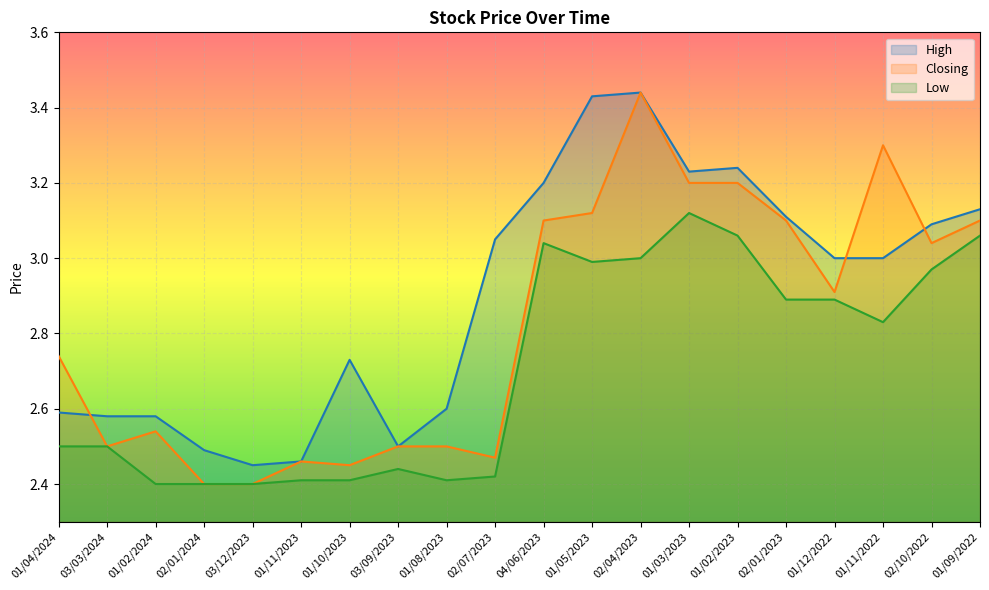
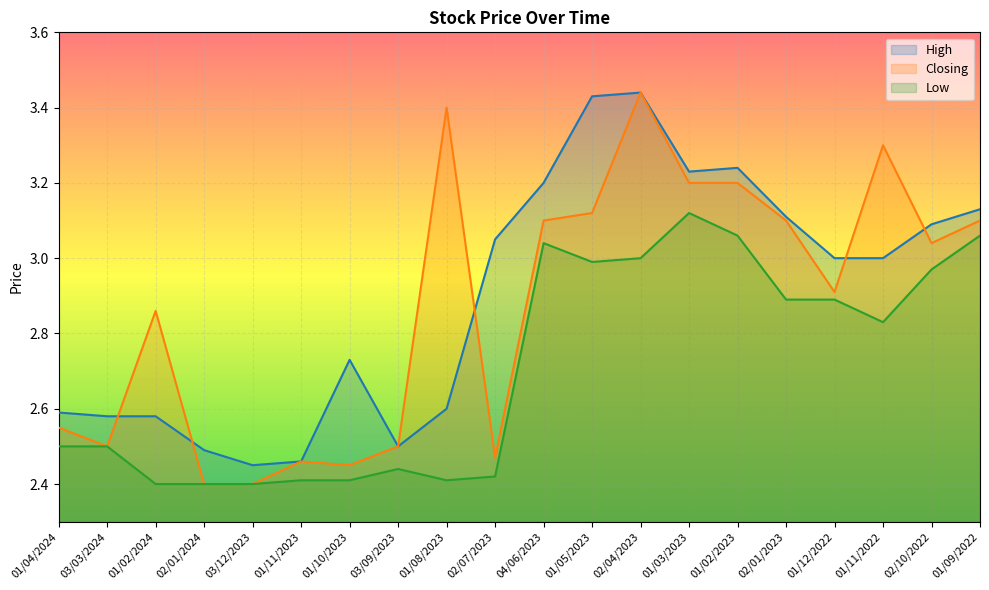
  {
    "Closing": {
-     "01/04/2024": 2.74,
-     "01/02/2024": 2.54,
+     "01/04/2024": 2.55,
+     "01/02/2024": 2.86,
      "01/10/2023": 2.45,
-     "01/08/2023": 2.5,
+     "01/08/2023": 3.4,
      "02/07/2023": 2.47,
      "04/06/2023": 3.10,
      "01/05/2023": 3.12,
      "01/03/2023": 3.20,
      "01/02/2023": 3.20,
      "02/01/2023": 3.10,
      "01/12/2022": 2.91,
      "01/11/2022": 3.30,
      "02/10/2022": 3.04,
      "01/09/2022": 3.10
    }
  }
